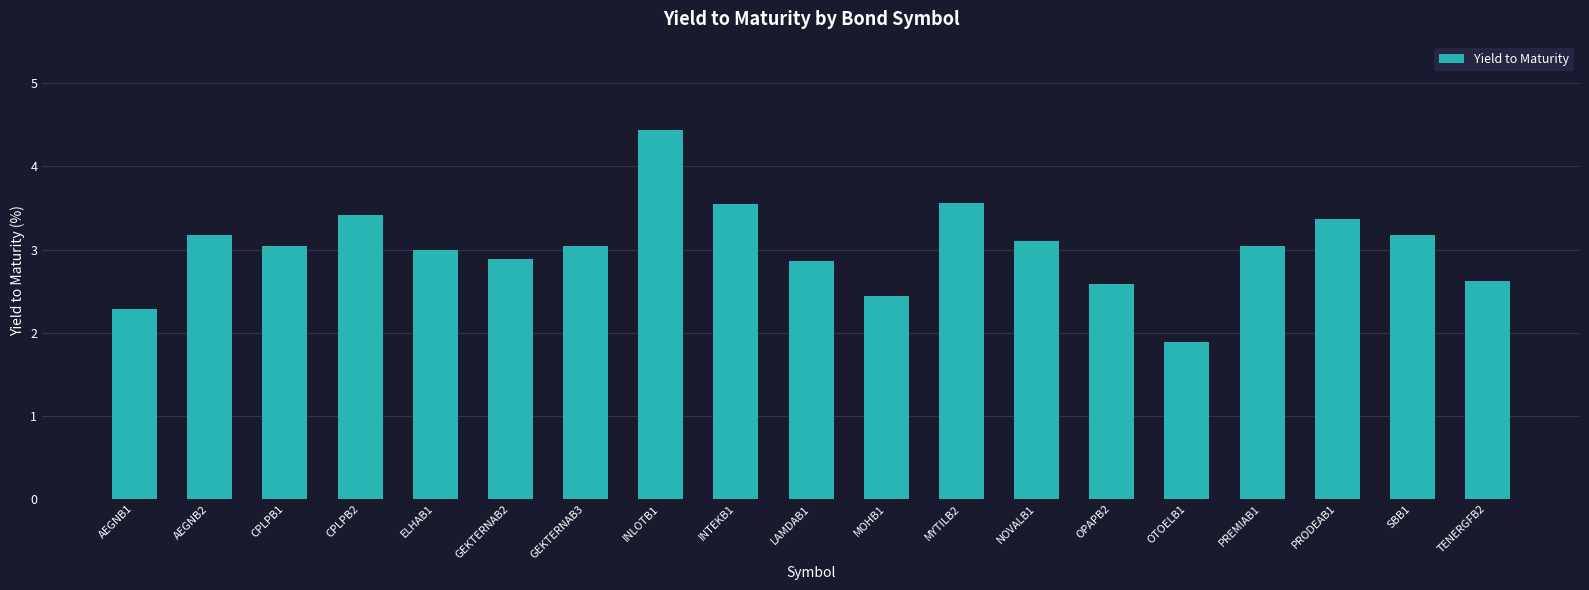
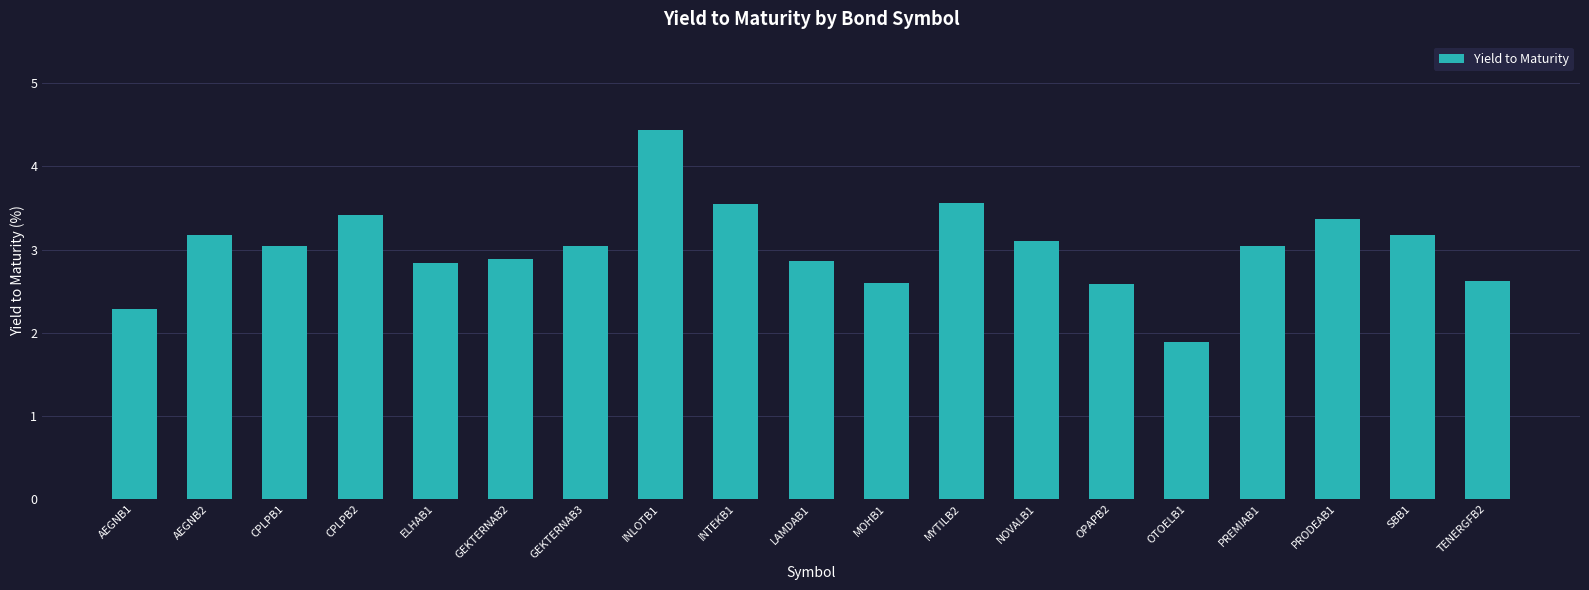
  {
    "AEGNB1": 2.3,
    "AEGNB2": 3.2,
    "CPLPB1": 3.0,
    "CPLPB2": 3.4,
-   "ELHAB1": 3.0,
+   "ELHAB1": 2.8,
    "GEKTERNAB2": 2.9,
    "GEKTERNAB3": 3.0,
    "INLOTB1": 4.4,
    "INTEKB1": 3.6,
    "LAMDAB1": 2.9,
-   "MOHB1": 2.4,
+   "MOHB1": 2.6,
    "MYTILB2": 3.6,
    "NOVALB1": 3.1,
    "OPAPB2": 2.6,
    "OTOELB1": 1.9,
    "PREMIAB1": 3.0,
    "PRODEAB1": 3.4,
    "SBB1": 3.2,
    "TENERGFB2": 2.6
  }
